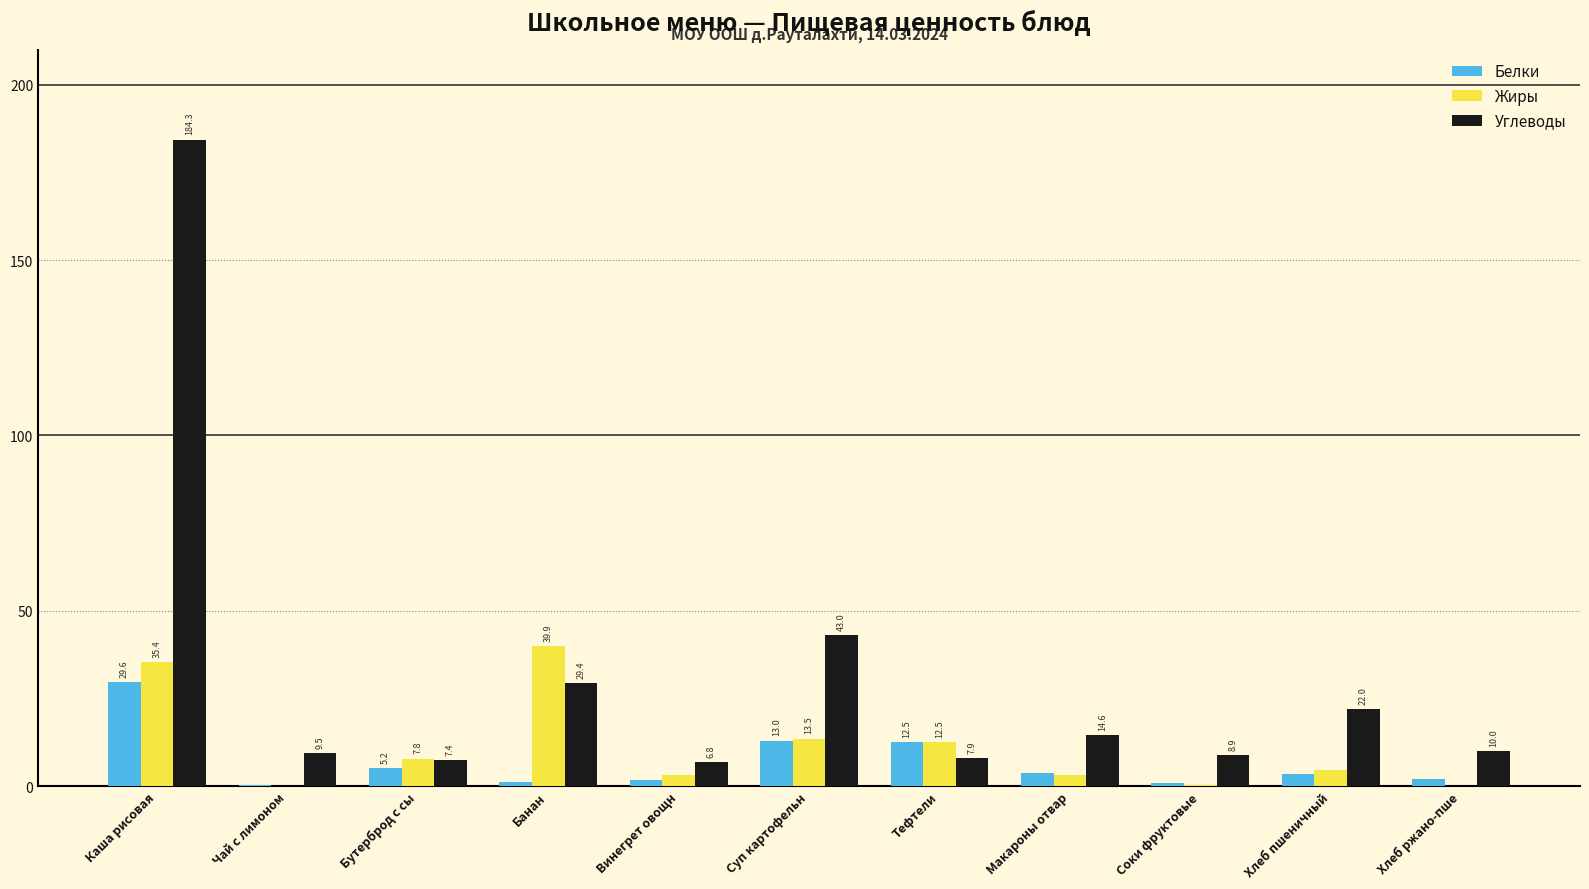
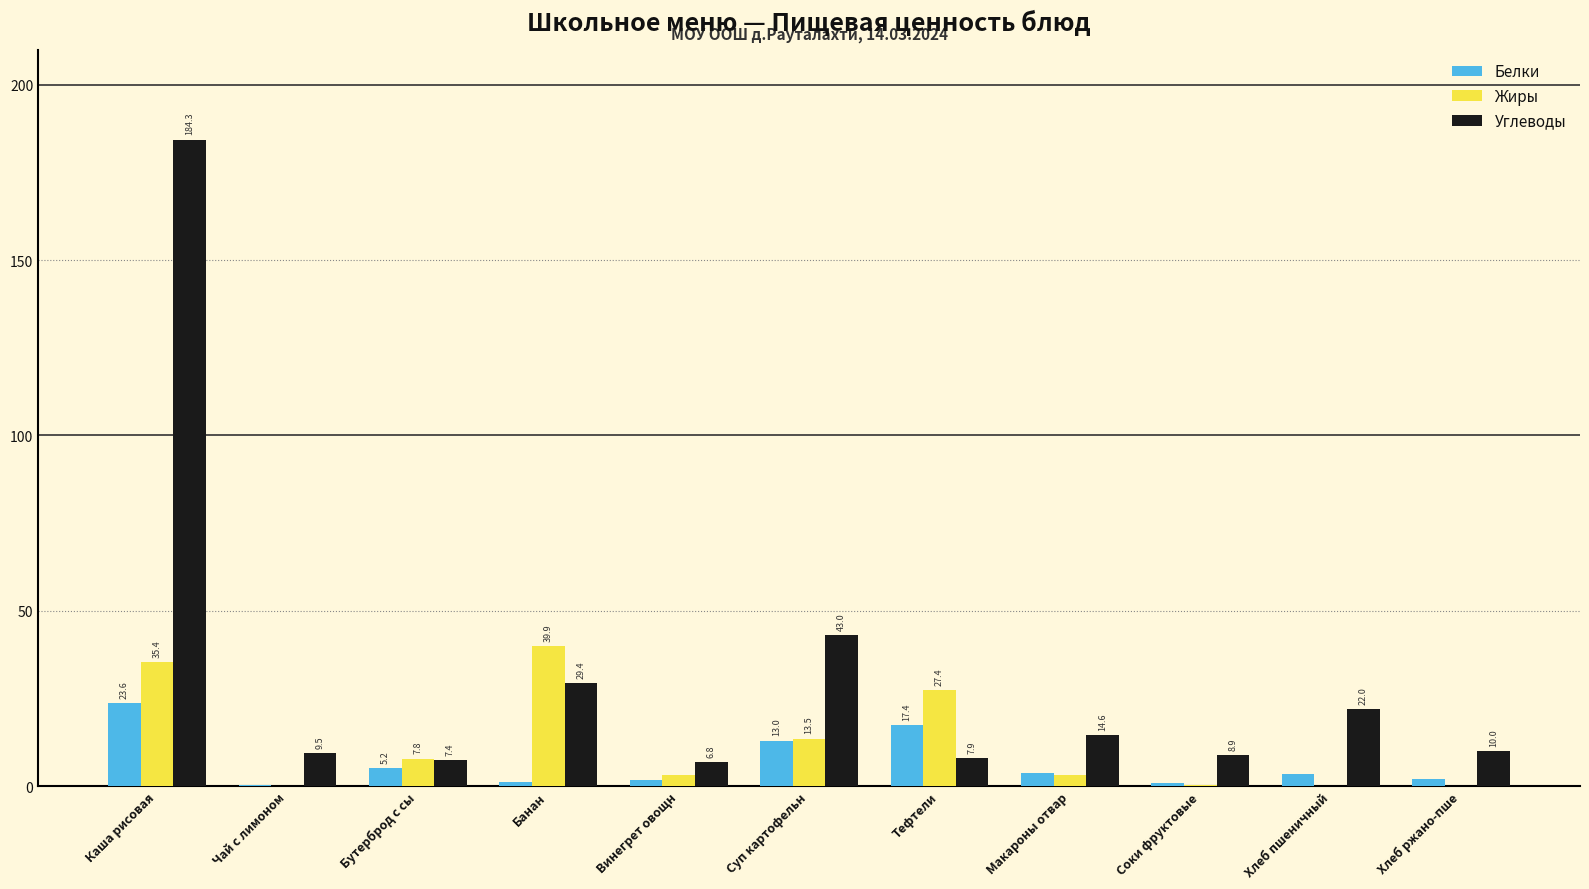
  {
    "Белки": {
-     "Каша рисовая": 29.6,
+     "Каша рисовая": 23.6,
      "Бутерброд с сы": 5.2,
      "Суп картофельн": 13.0,
-     "Тефтели": 12.5
+     "Тефтели": 17.4
    },
    "Жиры": {
      "Каша рисовая": 35.4,
      "Бутерброд с сы": 7.8,
      "Банан": 39.9,
      "Суп картофельн": 13.5,
-     "Тефтели": 12.5,
-     "Хлеб пшеничный": 5
+     "Тефтели": 27.4,
+     "Хлеб пшеничный": 0
    },
    "Углеводы": {
      "Каша рисовая": 184.3,
      "Чай с лимоном": 9.5,
      "Бутерброд с сы": 7.4,
      "Банан": 29.4,
      "Винегрет овощн": 6.8,
      "Суп картофельн": 43.0,
      "Тефтели": 7.9,
      "Макароны отвар": 14.6,
      "Соки фруктовые": 8.9,
      "Хлеб пшеничный": 22.0,
      "Хлеб ржано-пше": 10.0
    }
  }
